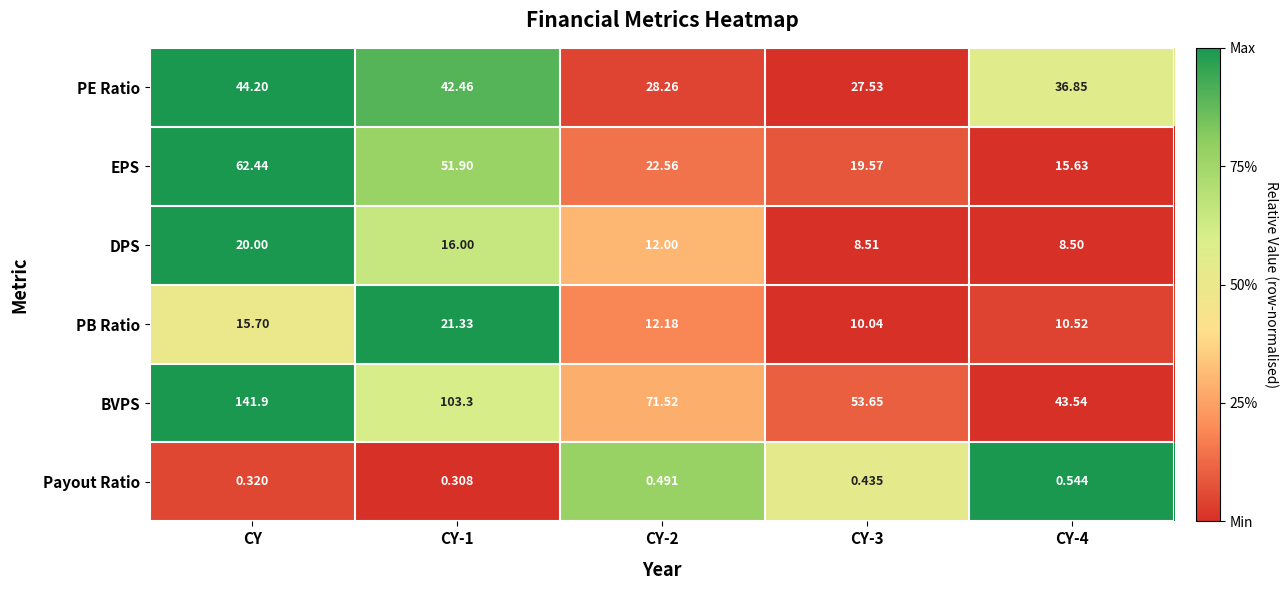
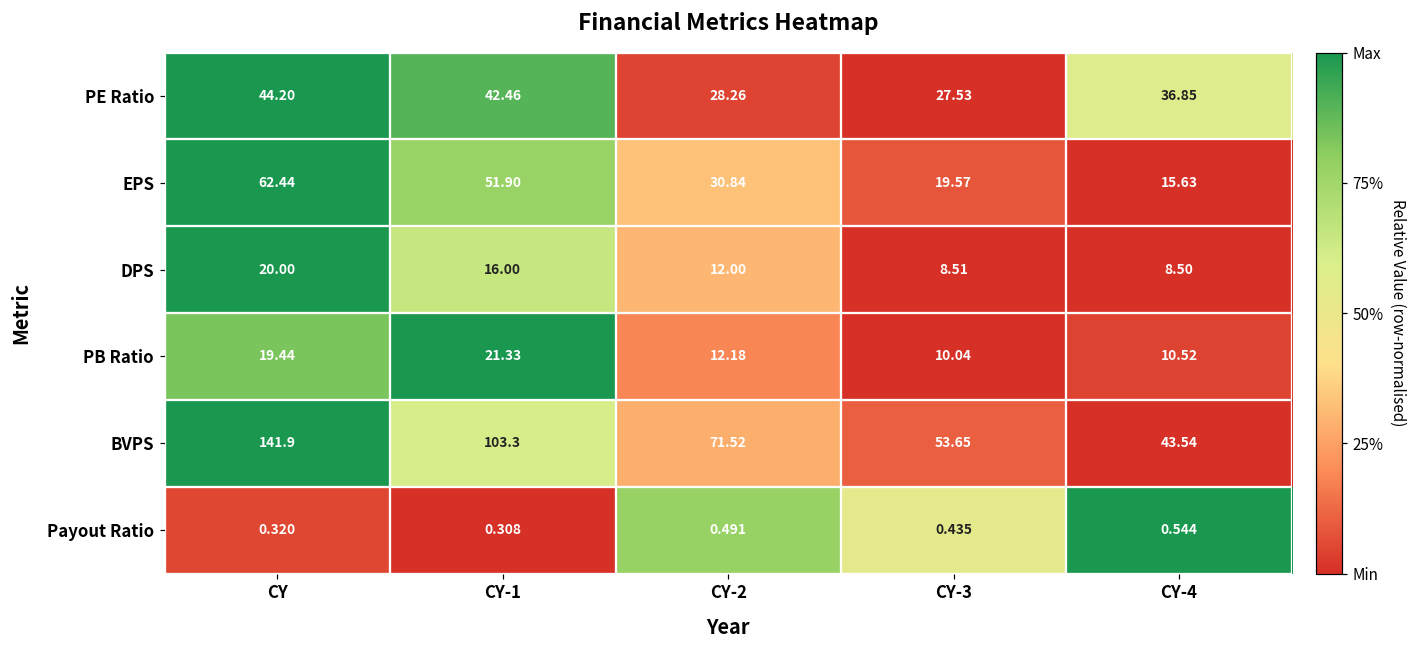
  {
    "PE Ratio": {
      "CY": 44.20,
      "CY-1": 42.46,
      "CY-2": 28.26,
      "CY-3": 27.53,
      "CY-4": 36.85
    },
    "EPS": {
      "CY": 62.44,
      "CY-1": 51.90,
-     "CY-2": 22.56,
+     "CY-2": 30.84,
      "CY-3": 19.57,
      "CY-4": 15.63
    },
    "DPS": {
      "CY": 20.00,
      "CY-1": 16.00,
      "CY-2": 12.00,
      "CY-3": 8.51,
      "CY-4": 8.50
    },
    "PB Ratio": {
-     "CY": 15.70,
+     "CY": 19.44,
      "CY-1": 21.33,
      "CY-2": 12.18,
      "CY-3": 10.04,
      "CY-4": 10.52
    },
    "BVPS": {
      "CY": 141.9,
      "CY-1": 103.3,
      "CY-2": 71.52,
      "CY-3": 53.65,
      "CY-4": 43.54
    },
    "Payout Ratio": {
      "CY": 0.320,
      "CY-1": 0.308,
      "CY-2": 0.491,
      "CY-3": 0.435,
      "CY-4": 0.544
    }
  }
